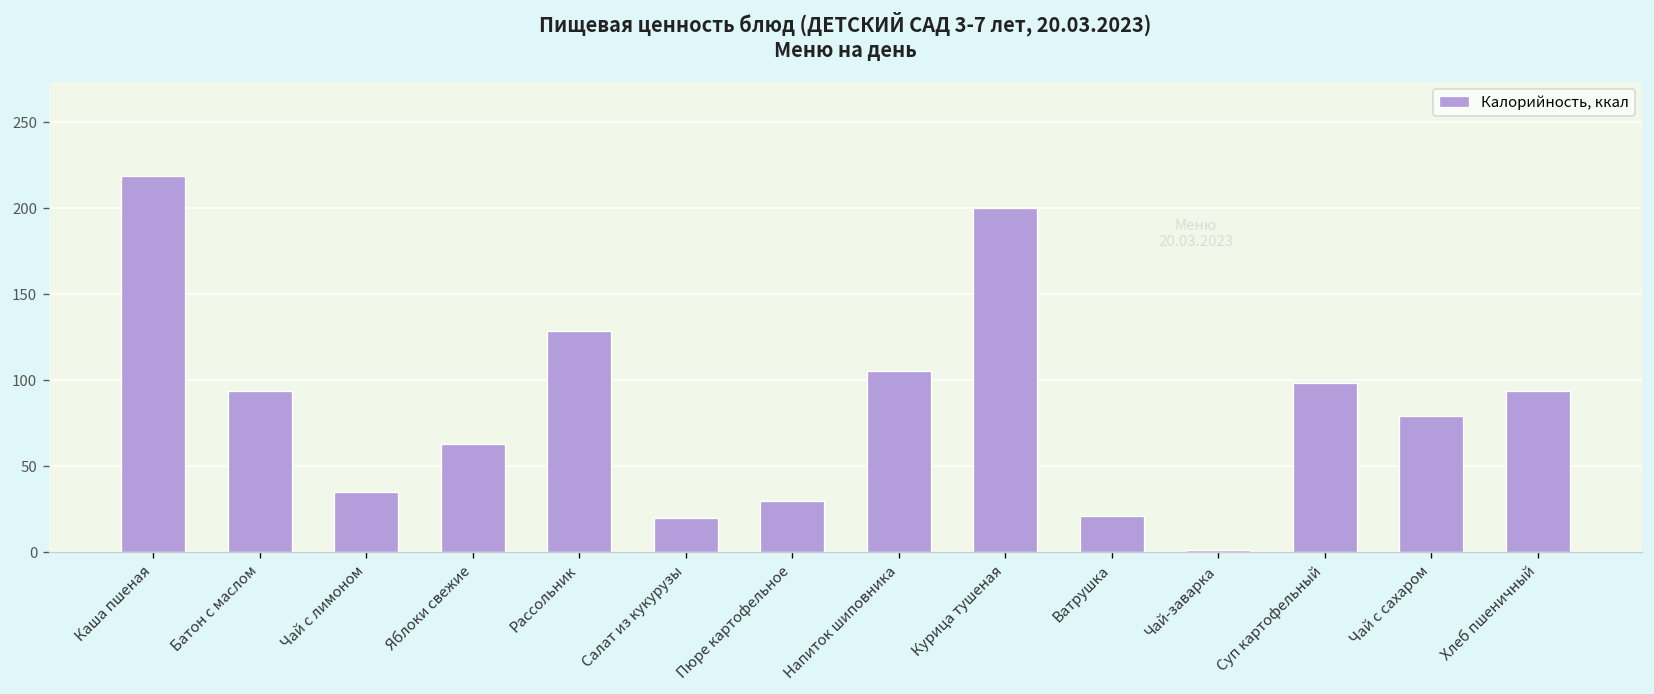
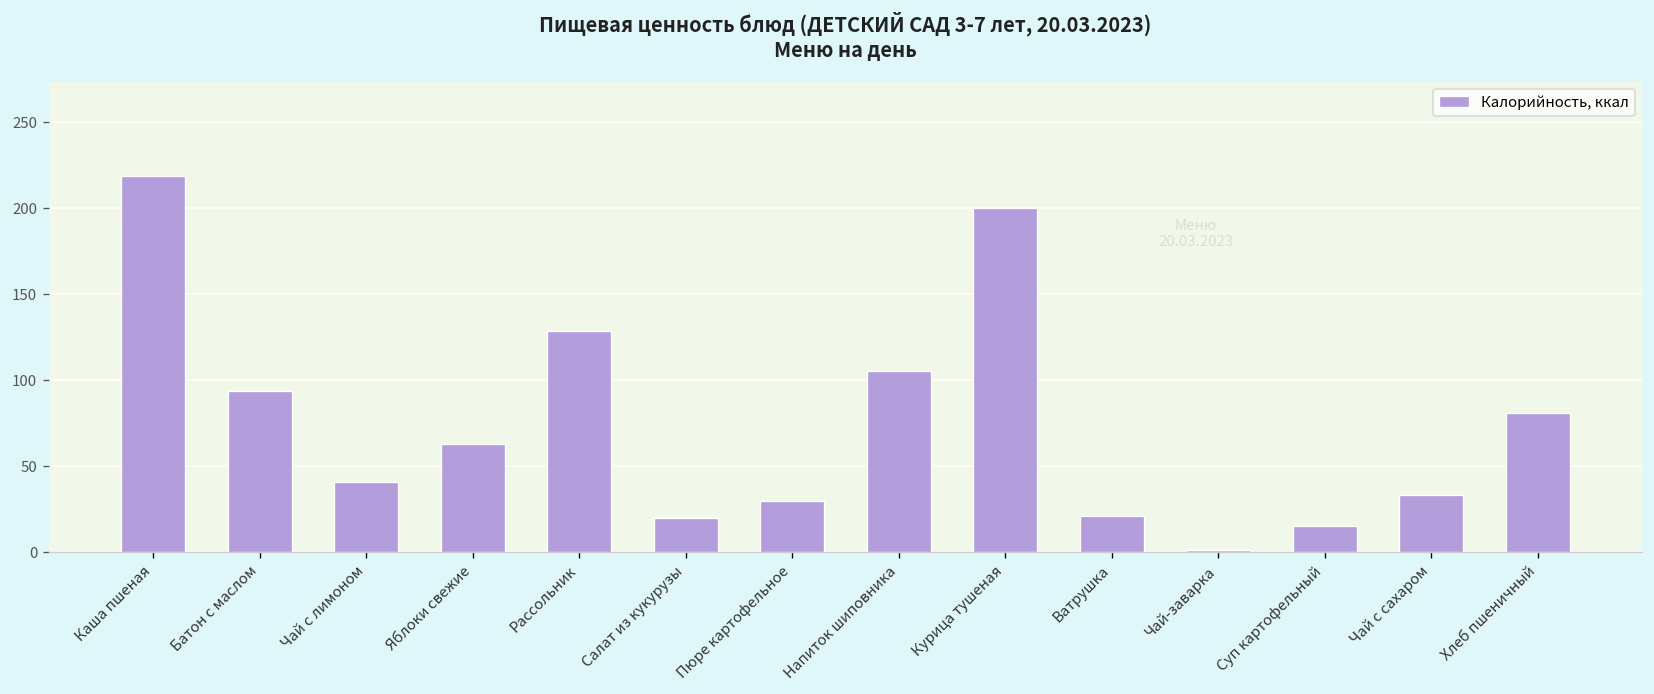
  {
    "Каша пшеная": 219,
    "Батон с маслом": 94,
-   "Чай с лимоном": 35,
+   "Чай с лимоном": 41,
    "Яблоки свежие": 63,
    "Рассольник": 129,
    "Салат из кукурузы": 20,
    "Пюре картофельное": 30,
    "Напиток шиповника": 105,
    "Курица тушеная": 201,
    "Ватрушка": 21,
-   "Суп картофельный": 99,
-   "Чай с сахаром": 79,
-   "Хлеб пшеничный": 94
+   "Суп картофельный": 15,
+   "Чай с сахаром": 34,
+   "Хлеб пшеничный": 81
  }
